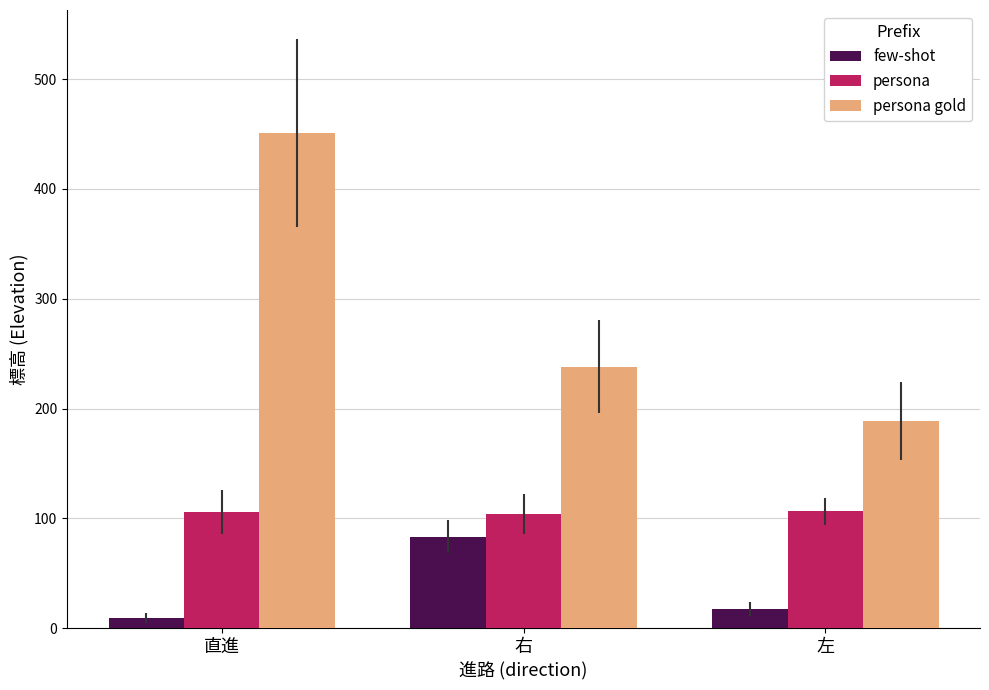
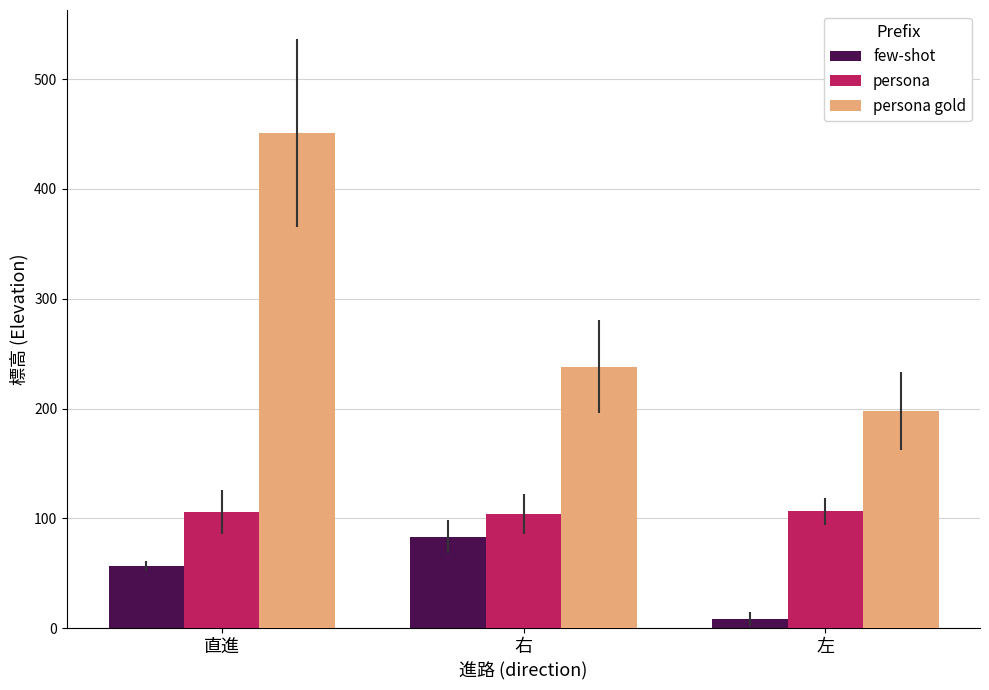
  {
    "few-shot": {
-     "直進": 9,
+     "直進": 57,
      "右": 83,
-     "左": 18
+     "左": 8
    },
    "persona": {
      "直進": 106,
      "右": 104,
      "左": 107
    },
    "persona gold": {
      "直進": 451,
      "右": 238,
-     "左": 189
+     "左": 198
    }
  }
